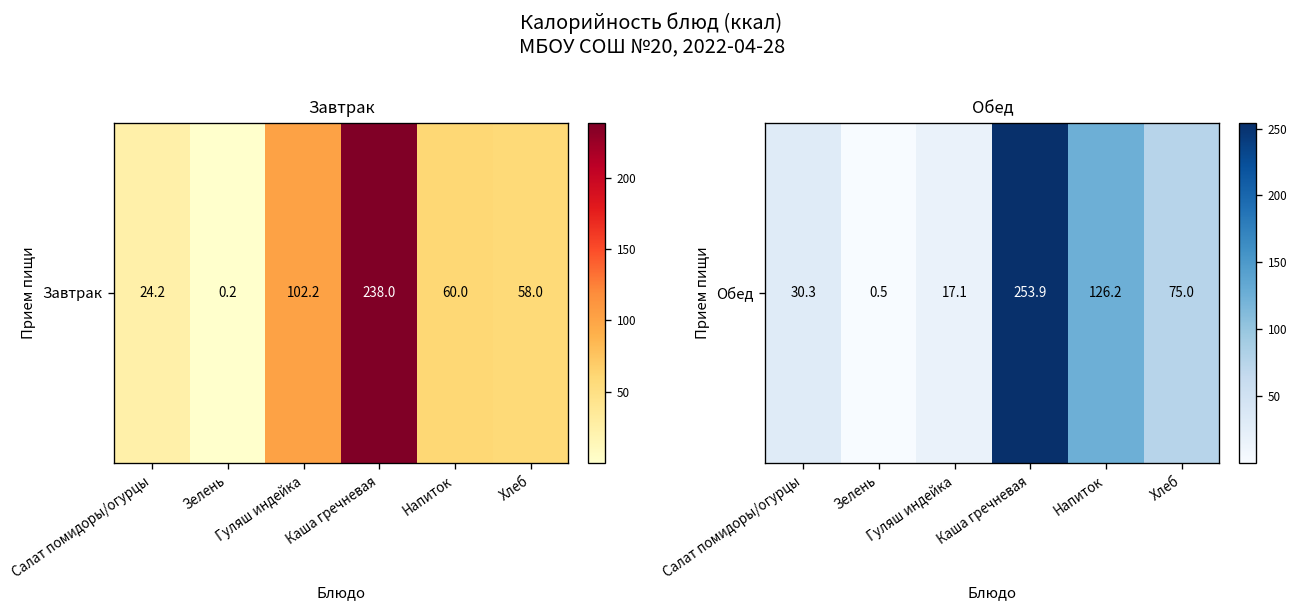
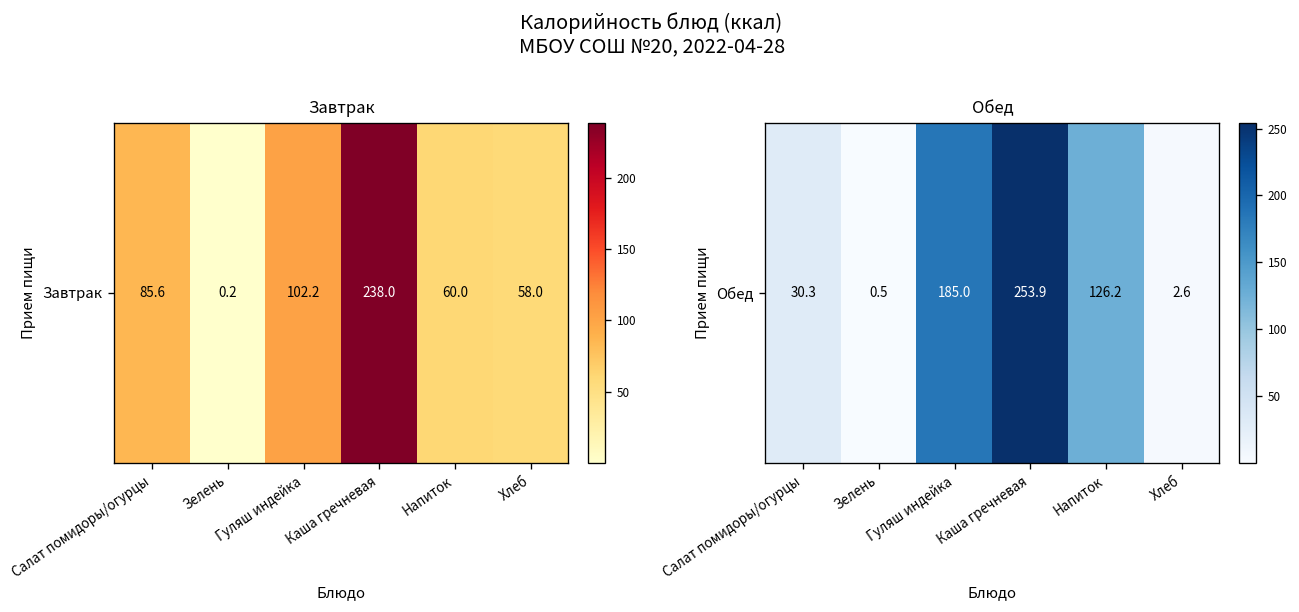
  {
    "Завтрак": {
      "Завтрак": {
-       "Салат помидоры/огурцы": 24.2,
+       "Салат помидоры/огурцы": 85.6,
        "Зелень": 0.2,
        "Гуляш индейка": 102.2,
        "Каша гречневая": 238.0,
        "Напиток": 60.0,
        "Хлеб": 58.0
      }
    },
    "Обед": {
      "Обед": {
        "Салат помидоры/огурцы": 30.3,
        "Зелень": 0.5,
-       "Гуляш индейка": 17.1,
+       "Гуляш индейка": 185.0,
        "Каша гречневая": 253.9,
        "Напиток": 126.2,
-       "Хлеб": 75.0
+       "Хлеб": 2.6
      }
    }
  }
